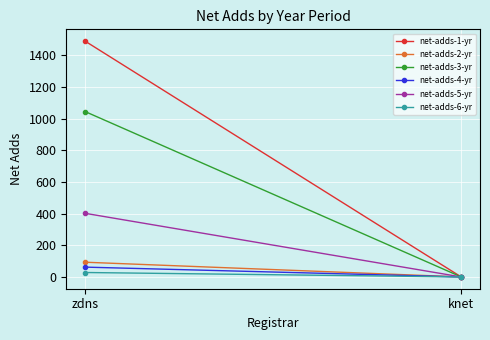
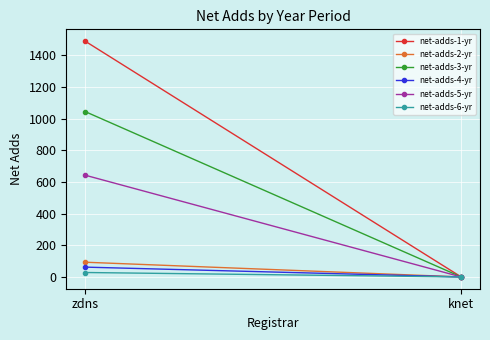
  {
    "net-adds-1-yr": {
      "zdns": 1490
    },
    "net-adds-2-yr": {
      "zdns": 90
    },
    "net-adds-3-yr": {
      "zdns": 1050
    },
    "net-adds-4-yr": {
      "zdns": 60
    },
    "net-adds-5-yr": {
-     "zdns": 400
+     "zdns": 640
    },
    "net-adds-6-yr": {
      "zdns": 30
    }
  }
